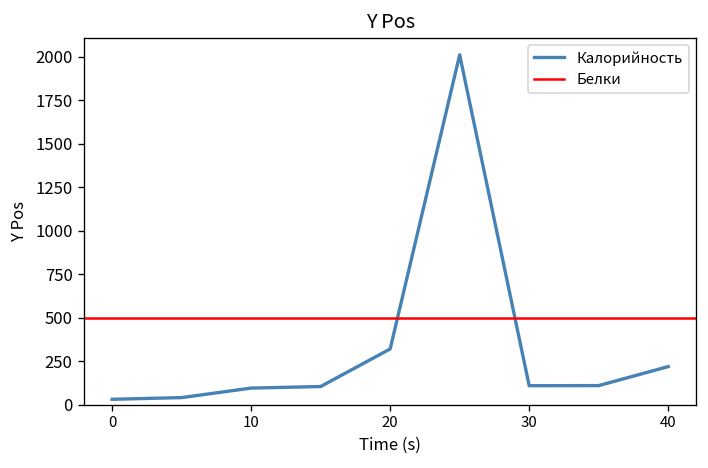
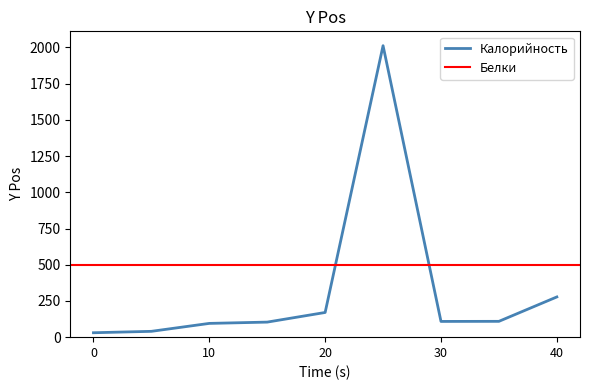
  {
    "0": 30,
    "10": 100,
-   "20": 320,
+   "20": 170,
    "30": 110,
-   "40": 220
+   "40": 280
  }
